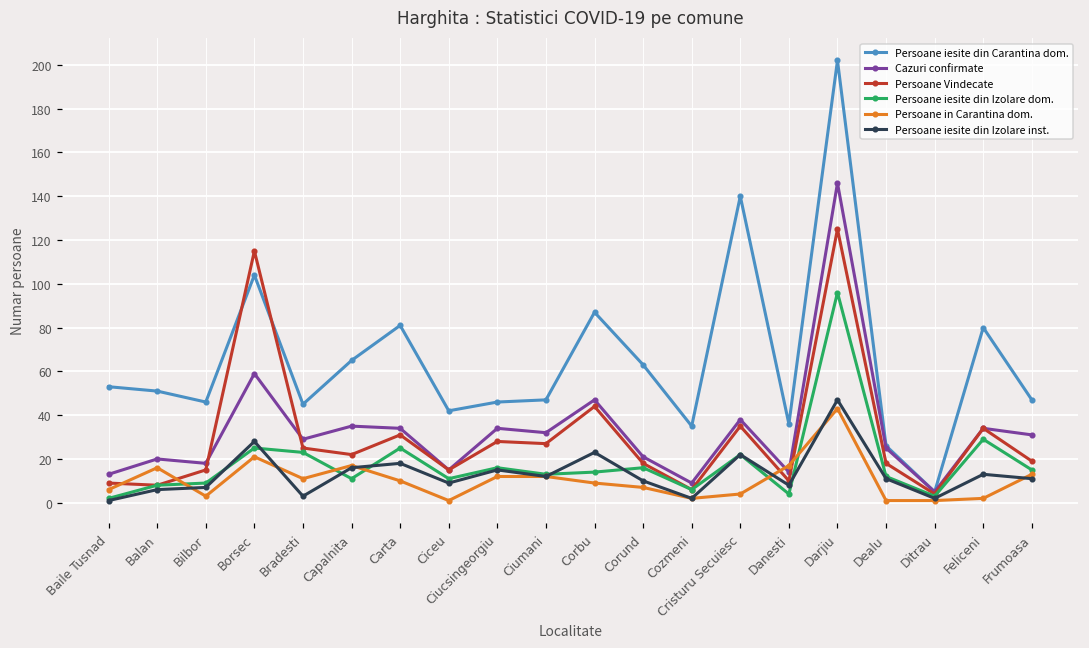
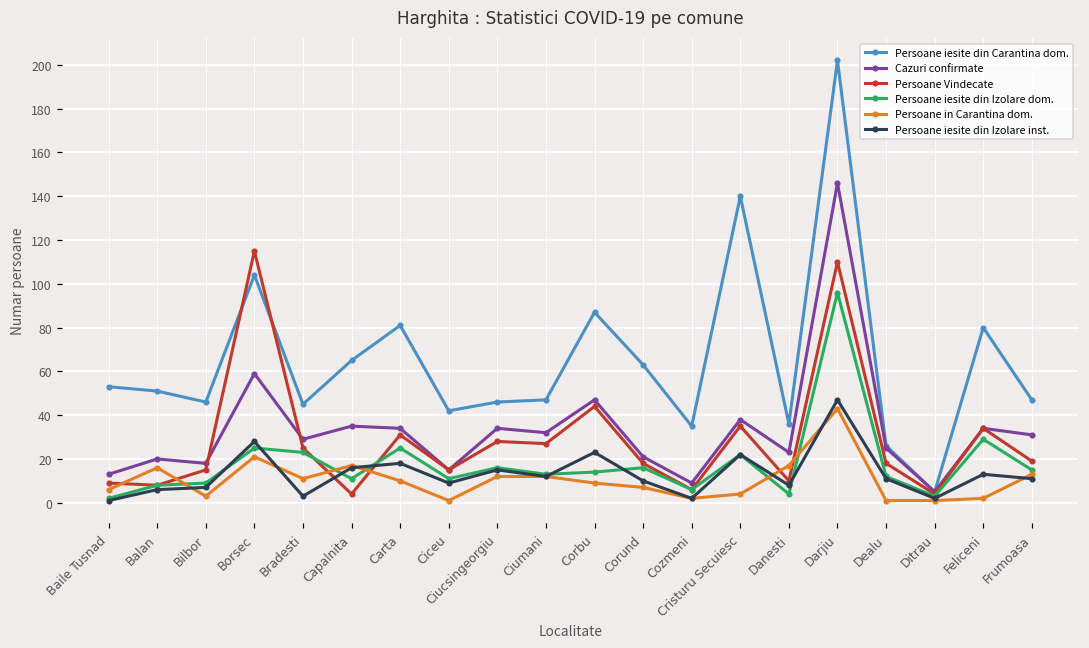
  {
    "Persoane iesite din Carantina dom.": {
      "Baile Tusnad": 53,
      "Balan": 51,
      "Bilbor": 46,
      "Borsec": 104,
      "Bradesti": 45,
      "Capalnita": 65,
      "Carta": 81,
      "Ciceu": 42,
      "Ciucsingeorgiu": 46,
      "Ciumani": 47,
      "Corbu": 87,
      "Corund": 63,
      "Cozmeni": 35,
      "Cristuru Secuiesc": 140,
      "Danesti": 36,
      "Darjiu": 202,
      "Feliceni": 80,
      "Frumoasa": 47
    },
    "Cazuri confirmate": {
      "Baile Tusnad": 13,
      "Balan": 20,
      "Bilbor": 18,
      "Borsec": 59,
      "Bradesti": 29,
      "Capalnita": 35,
      "Carta": 34,
      "Ciucsingeorgiu": 34,
      "Ciumani": 32,
      "Corbu": 47,
      "Corund": 21,
      "Cozmeni": 9,
      "Cristuru Secuiesc": 38,
-     "Danesti": 14,
+     "Danesti": 23,
      "Darjiu": 146,
      "Frumoasa": 31
    },
    "Persoane Vindecate": {
      "Baile Tusnad": 9,
      "Bilbor": 15,
      "Borsec": 115,
      "Bradesti": 25,
-     "Capalnita": 22,
+     "Capalnita": 4,
      "Carta": 31,
      "Ciucsingeorgiu": 28,
      "Ciumani": 27,
      "Corbu": 44,
      "Corund": 18,
      "Cristuru Secuiesc": 35,
      "Danesti": 10,
-     "Darjiu": 125,
+     "Darjiu": 110,
      "Dealu": 18,
      "Frumoasa": 19
    },
    "Persoane iesite din Izolare dom.": {
      "Bilbor": 9,
      "Borsec": 25,
      "Bradesti": 23,
      "Capalnita": 11,
      "Carta": 25,
      "Ciceu": 11,
      "Corbu": 14,
      "Corund": 16,
      "Danesti": 4,
      "Darjiu": 96,
      "Feliceni": 29,
      "Frumoasa": 15
    },
    "Persoane in Carantina dom.": {
      "Baile Tusnad": 6,
      "Balan": 16,
      "Bilbor": 3,
      "Borsec": 21,
      "Bradesti": 11,
      "Carta": 10,
      "Ciceu": 1,
      "Ciucsingeorgiu": 12,
      "Corbu": 9,
      "Corund": 7,
      "Cristuru Secuiesc": 4,
      "Danesti": 17,
      "Darjiu": 43,
      "Dealu": 1,
      "Feliceni": 2,
      "Frumoasa": 13
    },
    "Persoane iesite din Izolare inst.": {
      "Balan": 6,
      "Bilbor": 7,
      "Borsec": 28,
      "Bradesti": 3,
      "Carta": 18,
      "Ciceu": 9,
      "Corbu": 23,
      "Corund": 10,
      "Danesti": 8,
      "Darjiu": 47,
      "Feliceni": 13,
      "Frumoasa": 11
    }
  }
